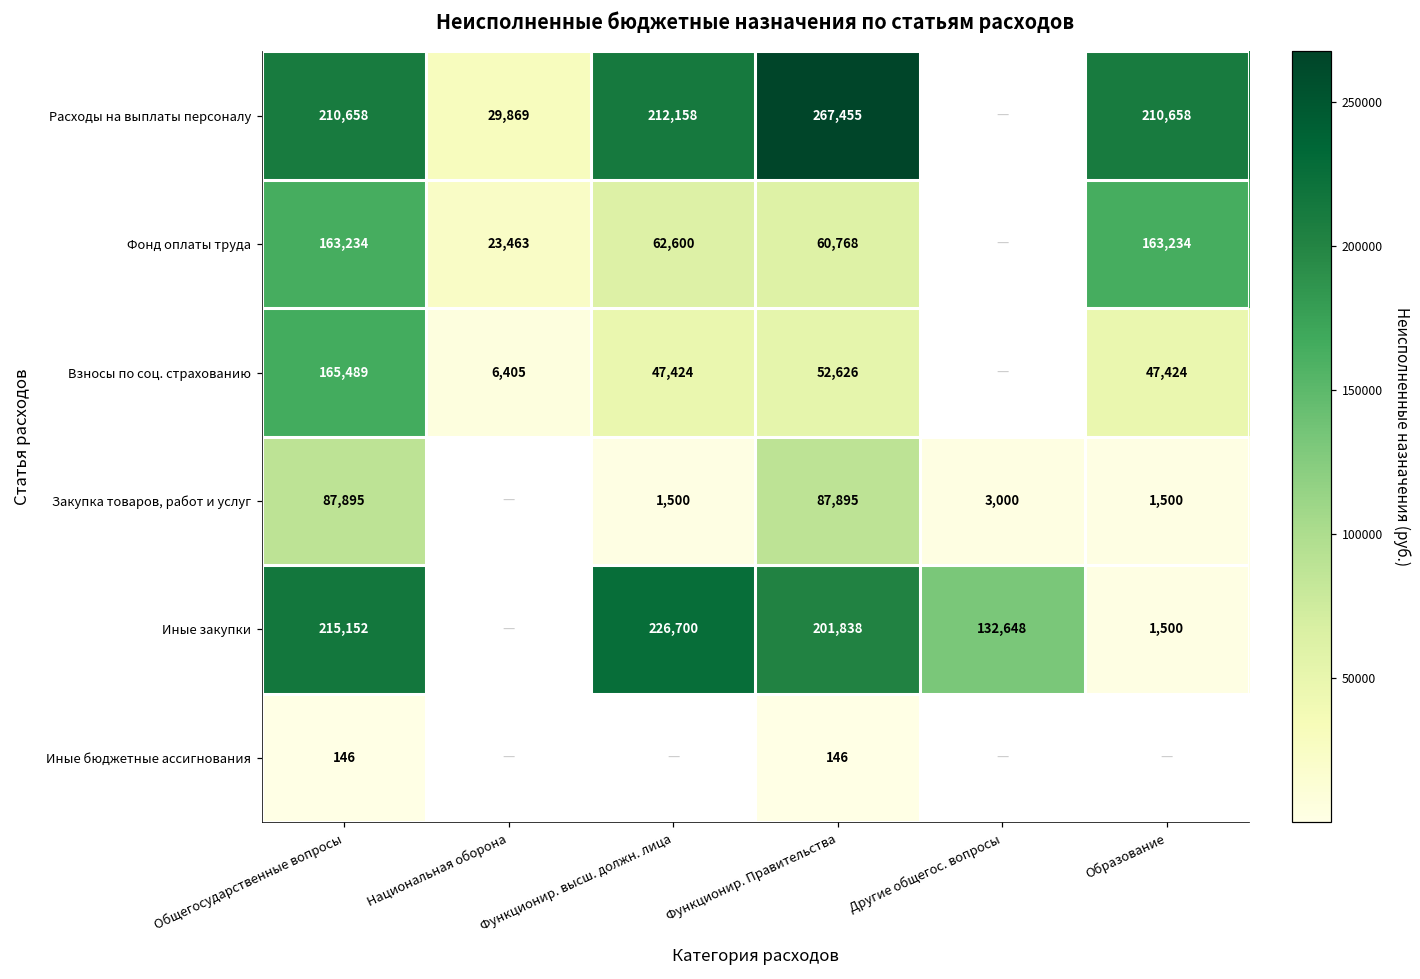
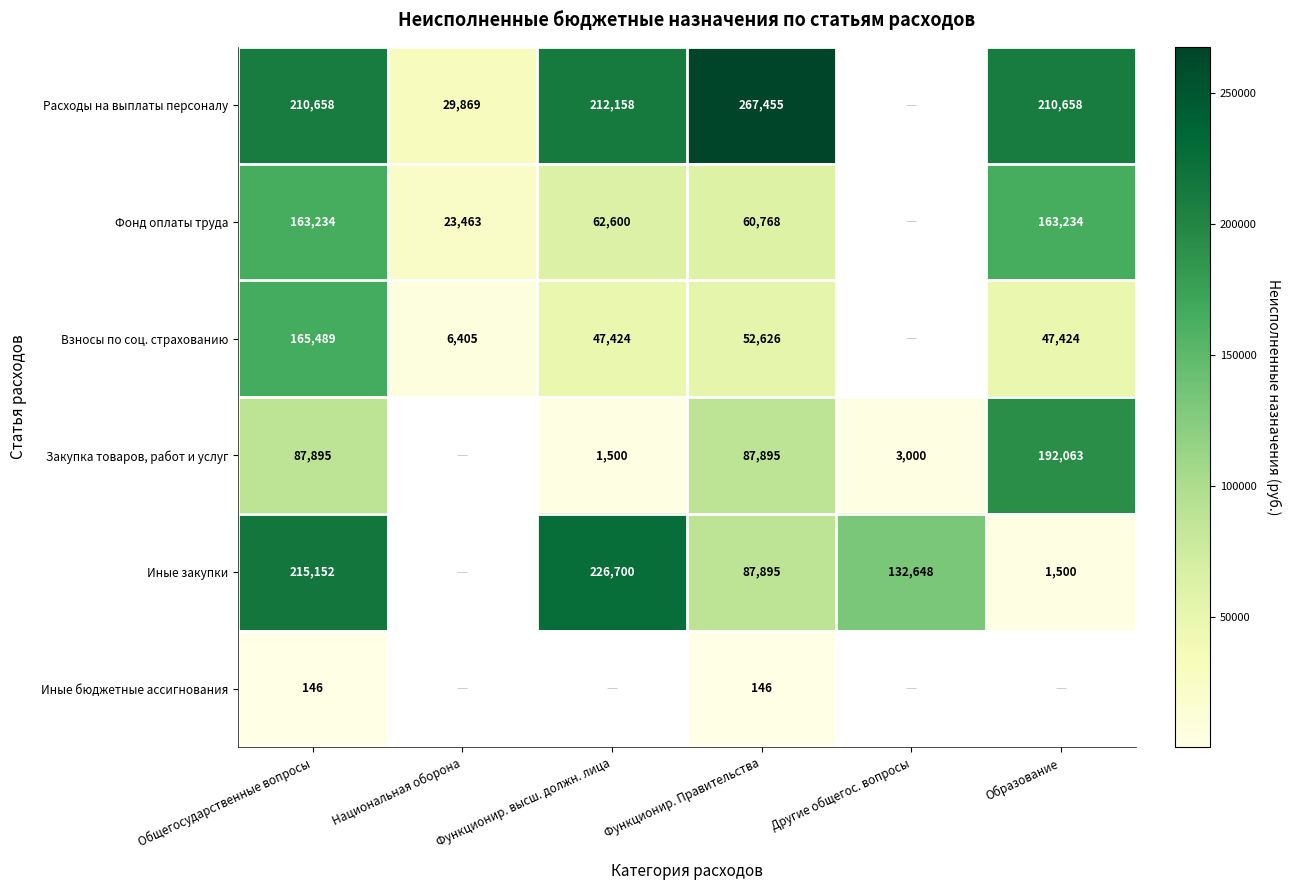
  {
    "Расходы на выплаты персоналу": {
      "Общегосударственные вопросы": "210,658",
      "Национальная оборона": "29,869",
      "Функционир. высш. должн. лица": "212,158",
      "Функционир. Правительства": "267,455",
      "Образование": "210,658"
    },
    "Фонд оплаты труда": {
      "Общегосударственные вопросы": "163,234",
      "Национальная оборона": "23,463",
      "Функционир. высш. должн. лица": "62,600",
      "Функционир. Правительства": "60,768",
      "Образование": "163,234"
    },
    "Взносы по соц. страхованию": {
      "Общегосударственные вопросы": "165,489",
      "Национальная оборона": "6,405",
      "Функционир. высш. должн. лица": "47,424",
      "Функционир. Правительства": "52,626",
      "Образование": "47,424"
    },
    "Закупка товаров, работ и услуг": {
      "Общегосударственные вопросы": "87,895",
      "Функционир. высш. должн. лица": "1,500",
      "Функционир. Правительства": "87,895",
      "Другие общегос. вопросы": "3,000",
-     "Образование": "1,500"
+     "Образование": "192,063"
    },
    "Иные закупки": {
      "Общегосударственные вопросы": "215,152",
      "Функционир. высш. должн. лица": "226,700",
-     "Функционир. Правительства": "201,838",
+     "Функционир. Правительства": "87,895",
      "Другие общегос. вопросы": "132,648",
      "Образование": "1,500"
    },
    "Иные бюджетные ассигнования": {
      "Общегосударственные вопросы": "146",
      "Функционир. Правительства": "146"
    }
  }
